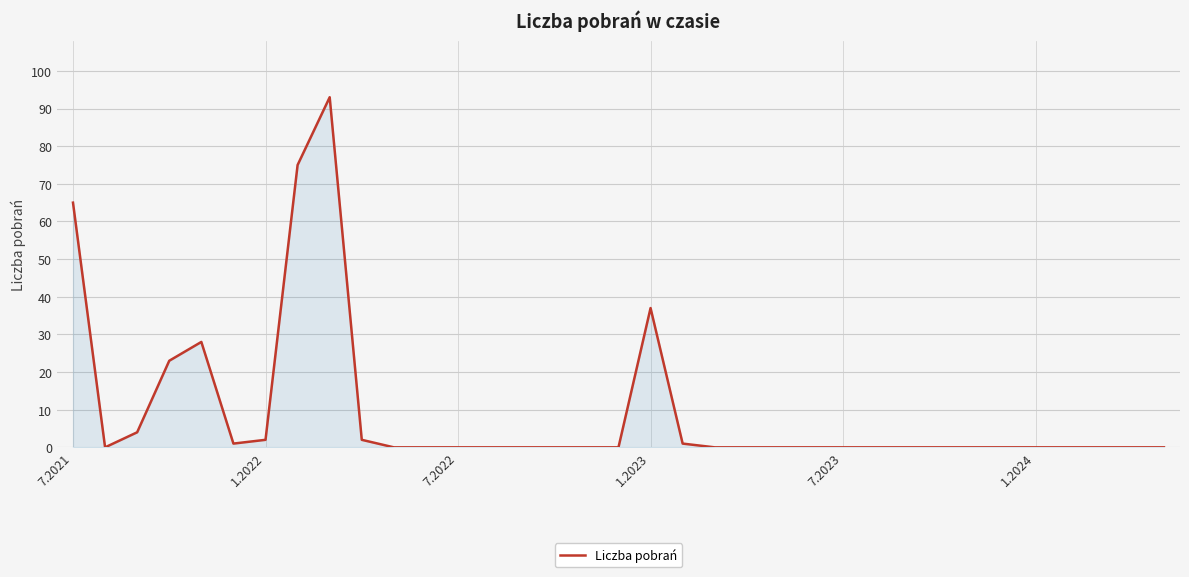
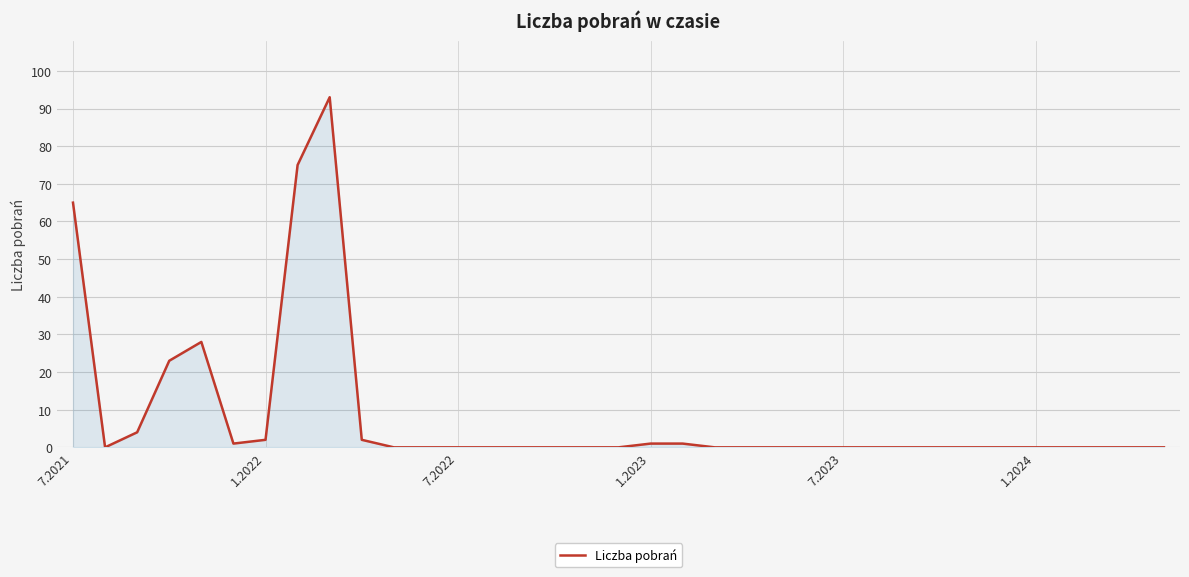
  {
    "7.2021": 65,
    "1.2022": 2,
    "7.2022": 0,
-   "1.2023": 37,
+   "1.2023": 1,
    "7.2023": 0,
    "1.2024": 0
  }
